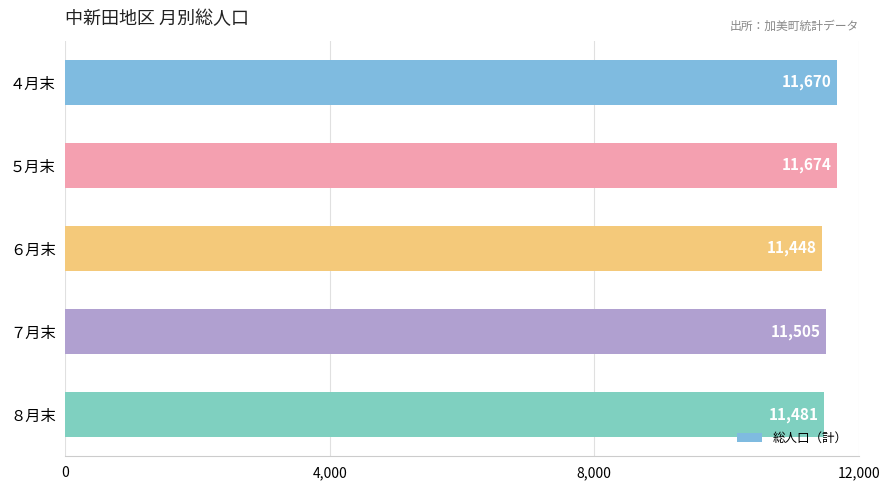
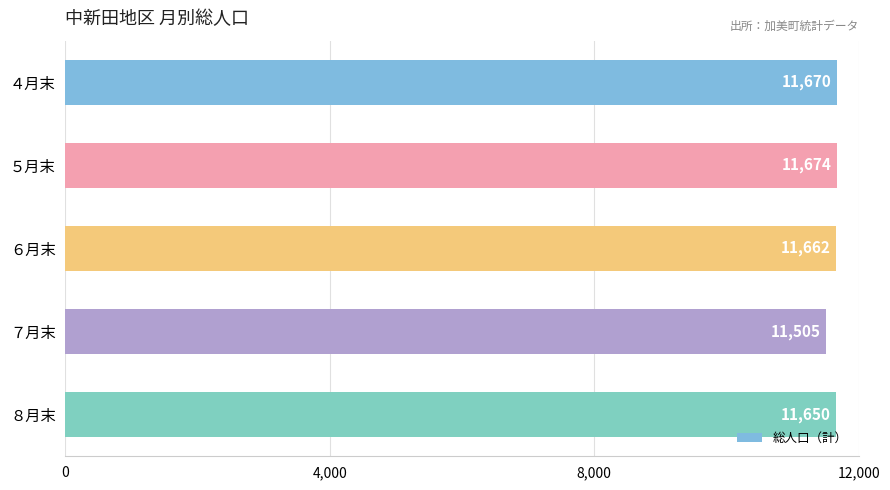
  {
    "４月末": "11,670",
    "５月末": "11,674",
-   "６月末": "11,448",
+   "６月末": "11,662",
    "７月末": "11,505",
-   "８月末": "11,481"
+   "８月末": "11,650"
  }
